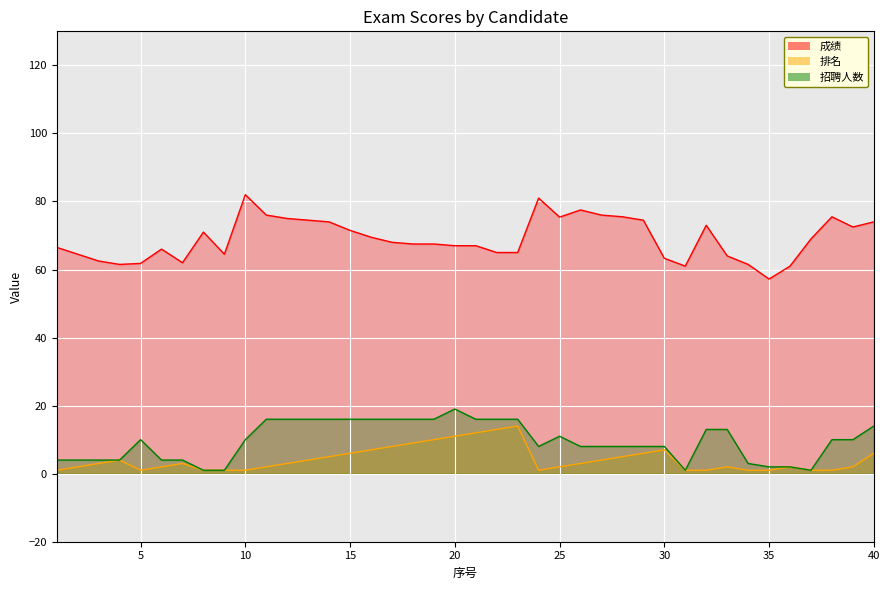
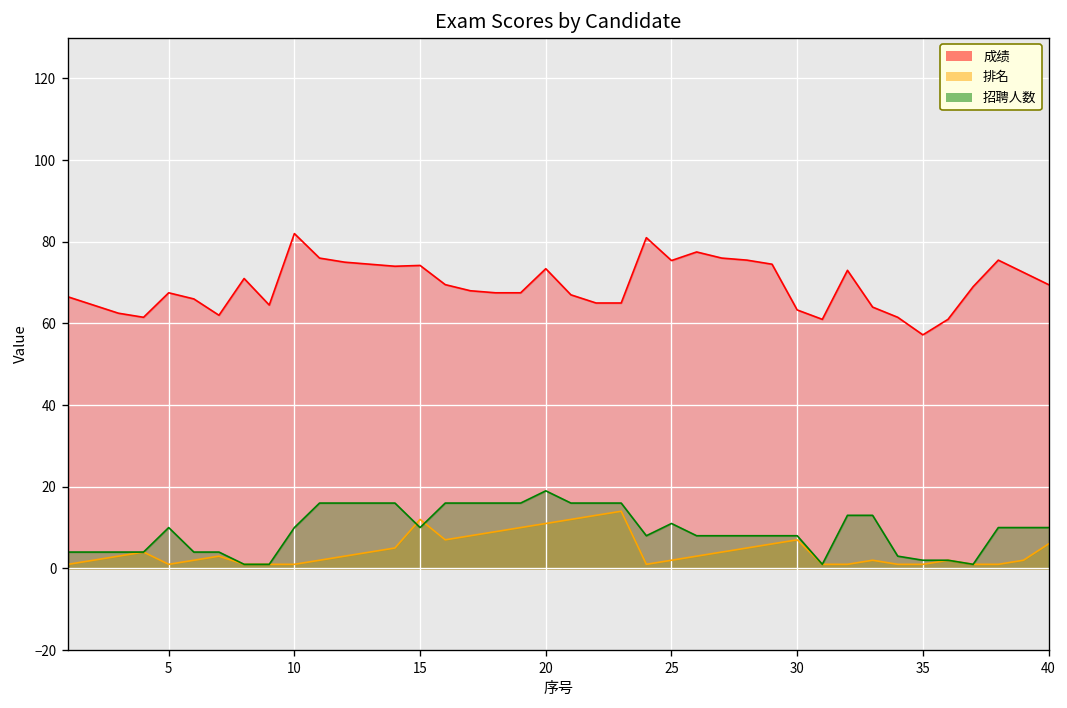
  {
    "成绩": {
-     "5": 62,
+     "5": 68,
      "10": 82,
-     "15": 72,
-     "20": 67,
+     "15": 74,
+     "20": 73,
      "25": 75,
      "30": 63,
      "35": 57,
-     "40": 74
+     "40": 70
    },
    "排名": {
      "5": 1,
      "10": 1,
-     "15": 6,
+     "15": 12,
      "20": 11,
      "25": 2,
      "30": 7,
      "35": 1,
      "40": 6
    },
    "招聘人数": {
      "5": 10,
      "10": 10,
-     "15": 16,
+     "15": 10,
      "20": 19,
      "25": 11,
      "30": 8,
      "35": 2,
-     "40": 14
+     "40": 10
    }
  }
